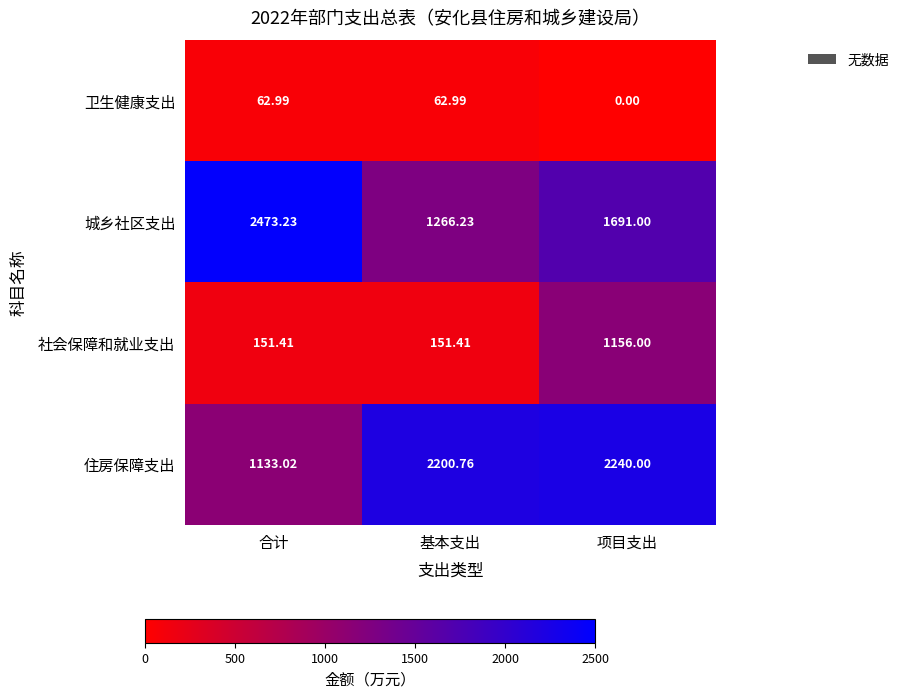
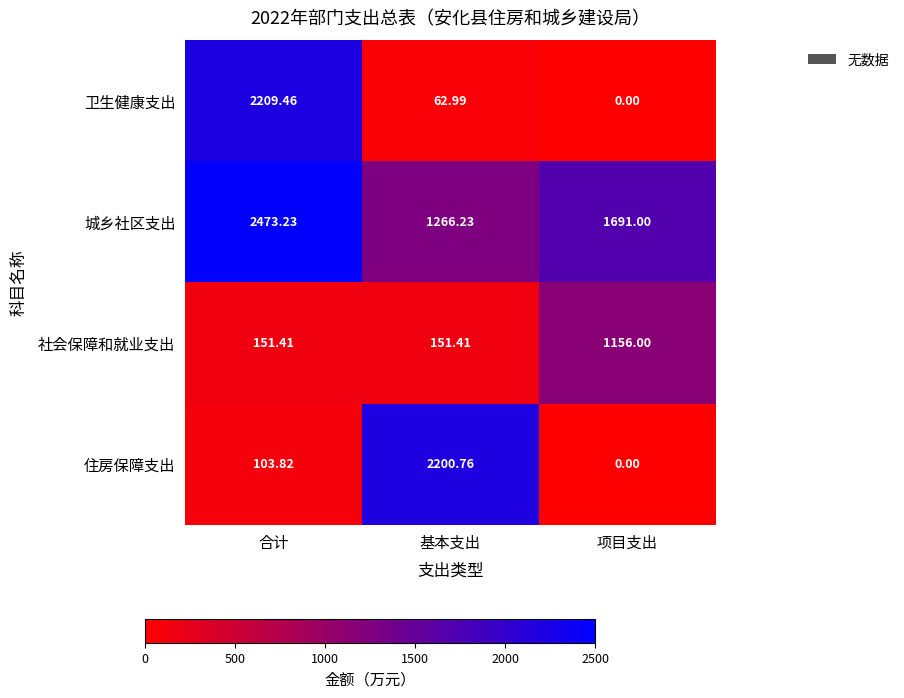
  {
    "卫生健康支出": {
-     "合计": 62.99,
+     "合计": 2209.46,
      "基本支出": 62.99,
      "项目支出": 0.00
    },
    "城乡社区支出": {
      "合计": 2473.23,
      "基本支出": 1266.23,
      "项目支出": 1691.00
    },
    "社会保障和就业支出": {
      "合计": 151.41,
      "基本支出": 151.41,
      "项目支出": 1156.00
    },
    "住房保障支出": {
-     "合计": 1133.02,
+     "合计": 103.82,
      "基本支出": 2200.76,
-     "项目支出": 2240.00
+     "项目支出": 0.00
    }
  }
